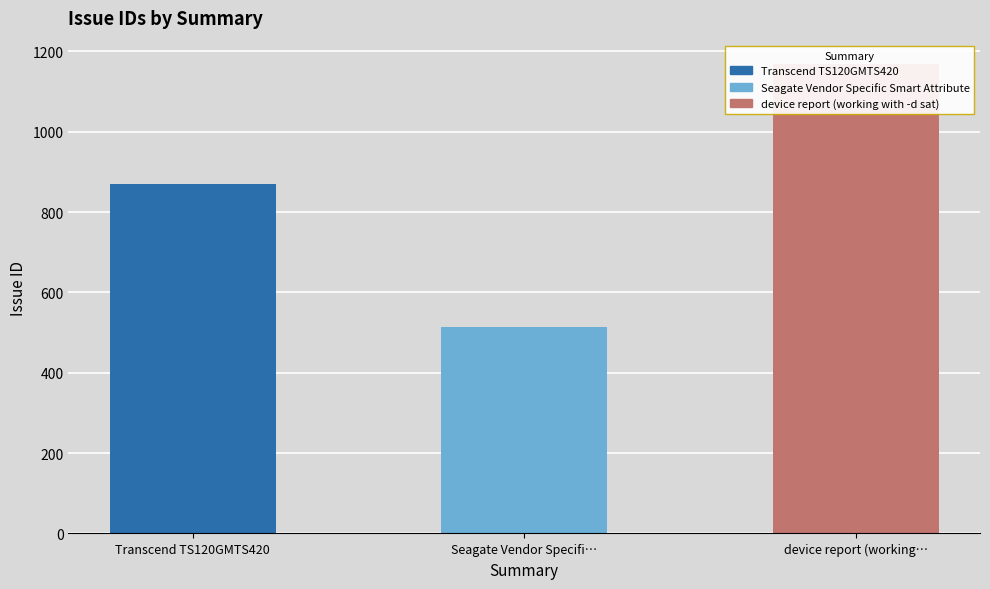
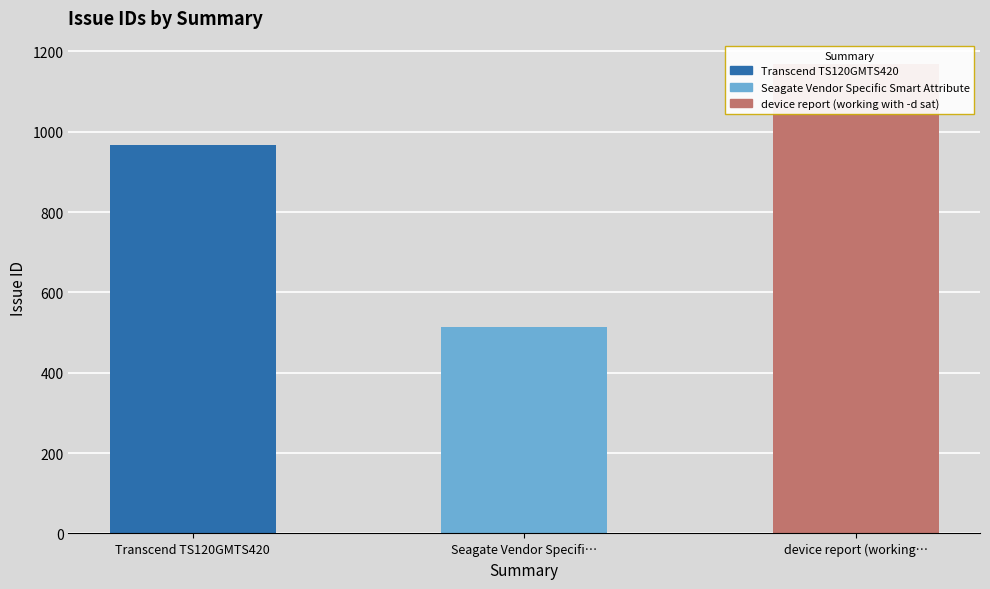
  {
-   "Transcend TS120GMTS420": 870,
+   "Transcend TS120GMTS420": 970,
    "Seagate Vendor Specifi…": 510
  }
